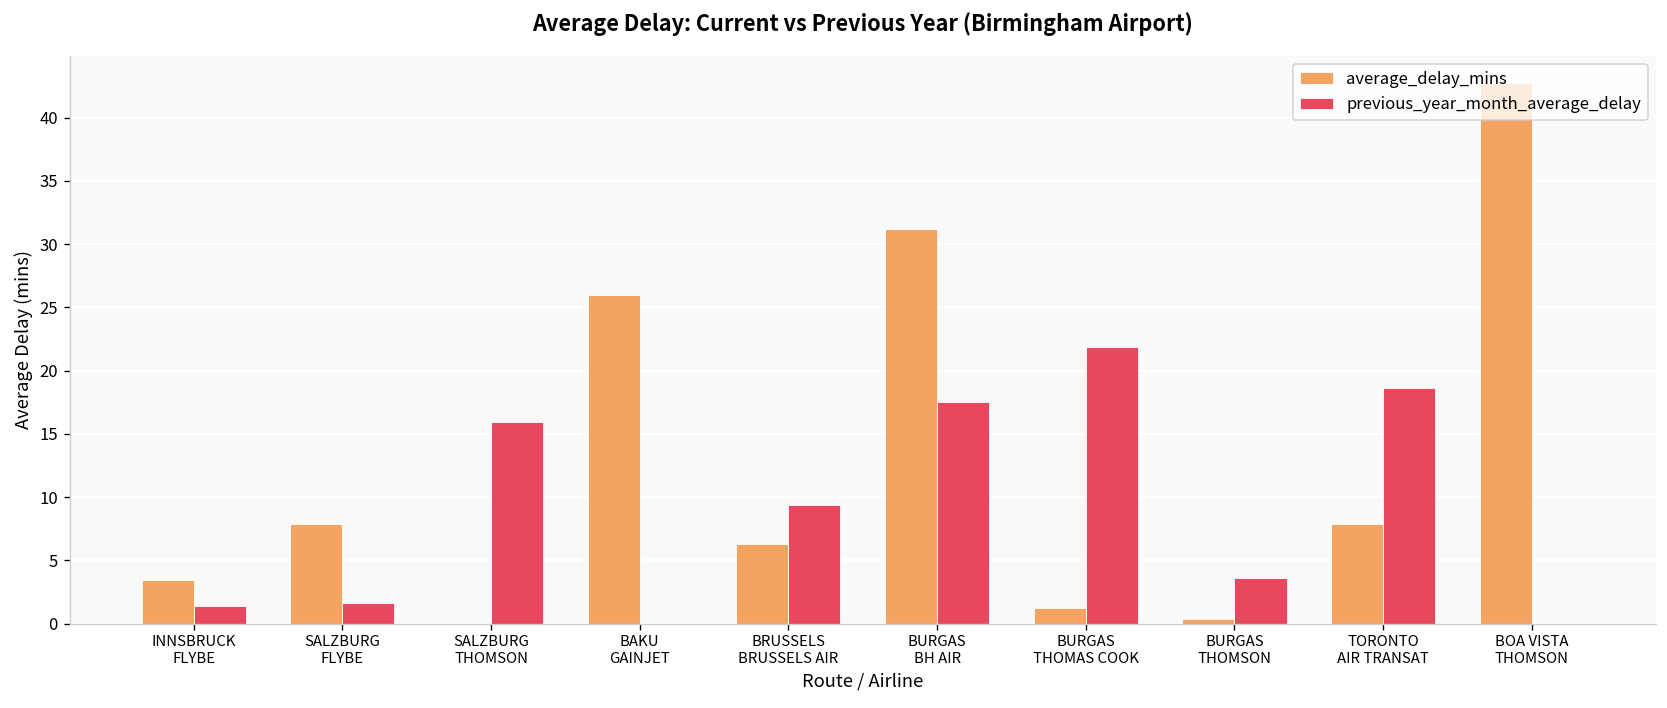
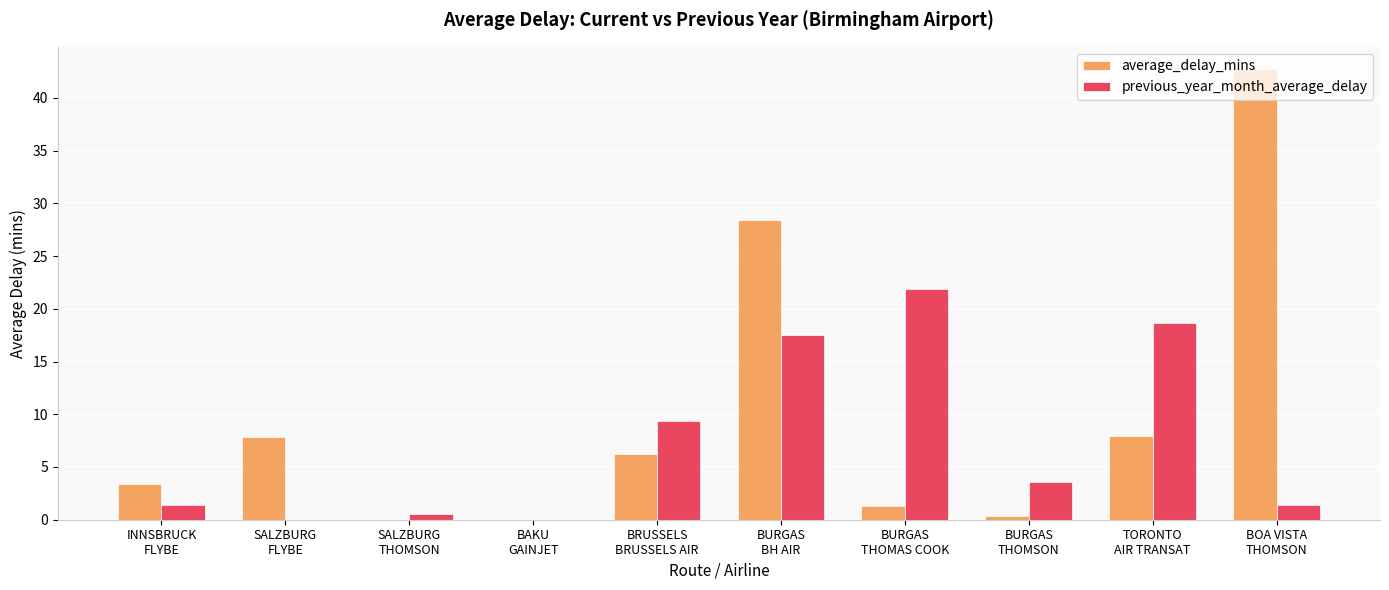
  {
    "average_delay_mins": {
      "INNSBRUCK FLYBE": 3.4,
      "SALZBURG FLYBE": 7.9,
      "SALZBURG THOMSON": 0.0,
-     "BAKU GAINJET": 26,
+     "BAKU GAINJET": 0,
      "BRUSSELS BRUSSELS AIR": 6.3,
-     "BURGAS BH AIR": 31.2,
+     "BURGAS BH AIR": 28.4,
      "BURGAS THOMAS COOK": 1.3,
      "BURGAS THOMSON": 0.4,
      "TORONTO AIR TRANSAT": 7.9
    },
    "previous_year_month_average_delay": {
      "INNSBRUCK FLYBE": 1.4,
-     "SALZBURG FLYBE": 1.6,
-     "SALZBURG THOMSON": 15.9,
+     "SALZBURG FLYBE": 0.0,
+     "SALZBURG THOMSON": 0.6,
      "BAKU GAINJET": 0.0,
      "BRUSSELS BRUSSELS AIR": 9.3,
      "BURGAS BH AIR": 17.6,
      "BURGAS THOMAS COOK": 21.9,
      "BURGAS THOMSON": 3.6,
      "TORONTO AIR TRANSAT": 18.6,
-     "BOA VISTA THOMSON": 0.0
+     "BOA VISTA THOMSON": 1.4
    }
  }
